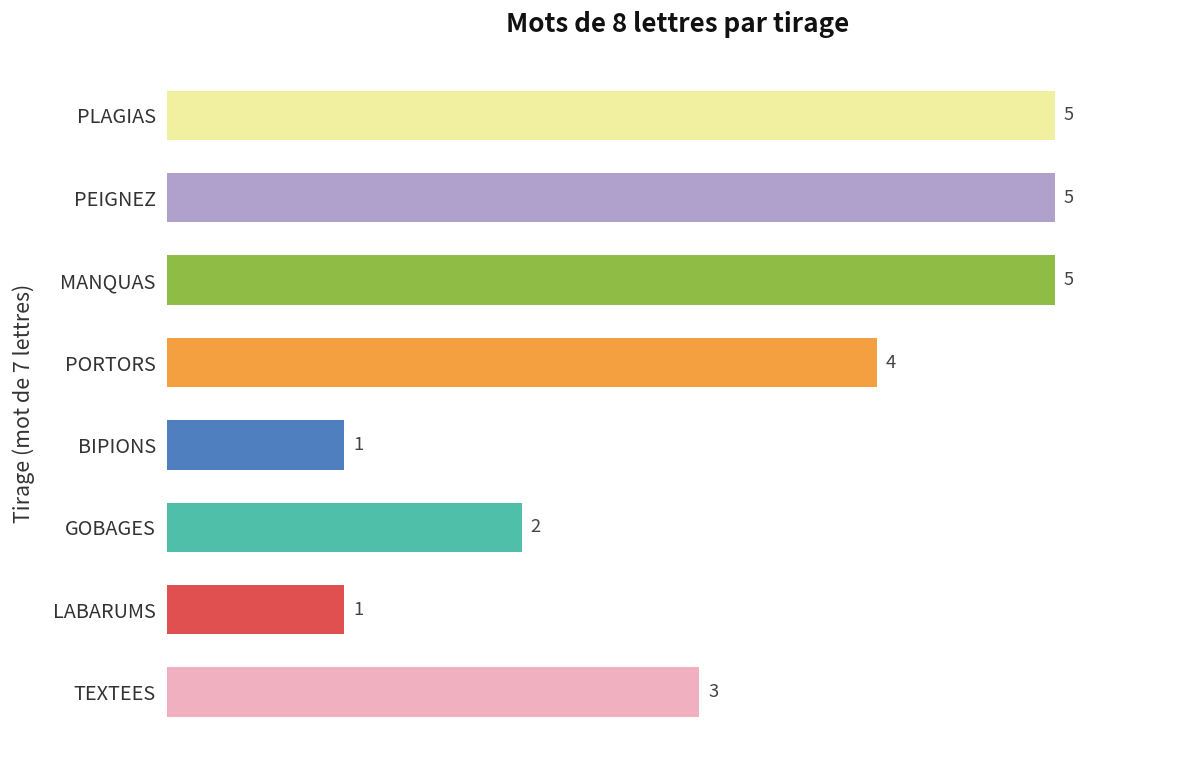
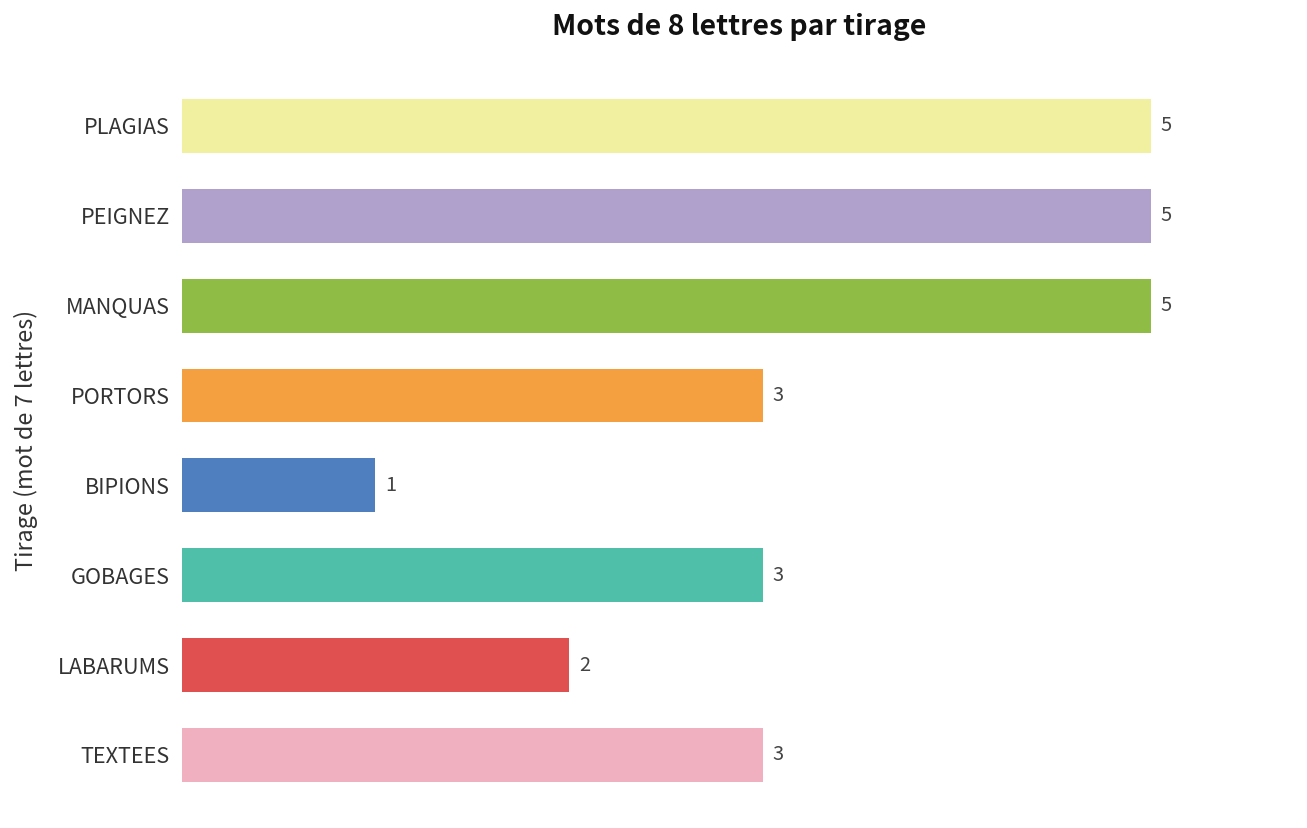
  {
    "PLAGIAS": 5,
    "PEIGNEZ": 5,
    "MANQUAS": 5,
-   "PORTORS": 4,
+   "PORTORS": 3,
    "BIPIONS": 1,
-   "GOBAGES": 2,
-   "LABARUMS": 1,
+   "GOBAGES": 3,
+   "LABARUMS": 2,
    "TEXTEES": 3
  }
